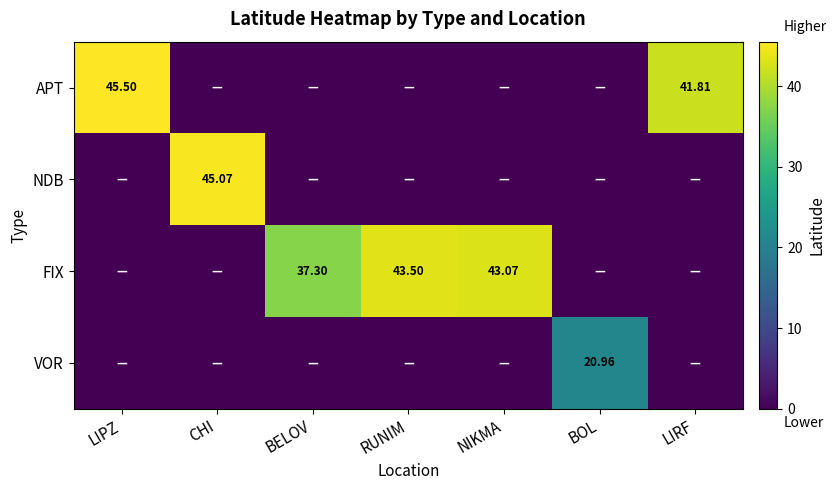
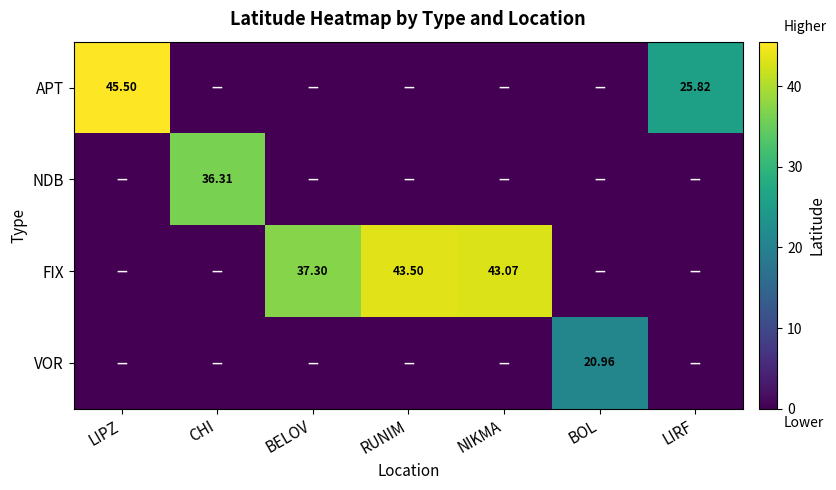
  {
    "APT": {
      "LIPZ": 45.50,
-     "LIRF": 41.81
+     "LIRF": 25.82
    },
    "NDB": {
-     "CHI": 45.07
+     "CHI": 36.31
    },
    "FIX": {
      "BELOV": 37.30,
      "RUNIM": 43.50,
      "NIKMA": 43.07
    },
    "VOR": {
      "BOL": 20.96
    }
  }
